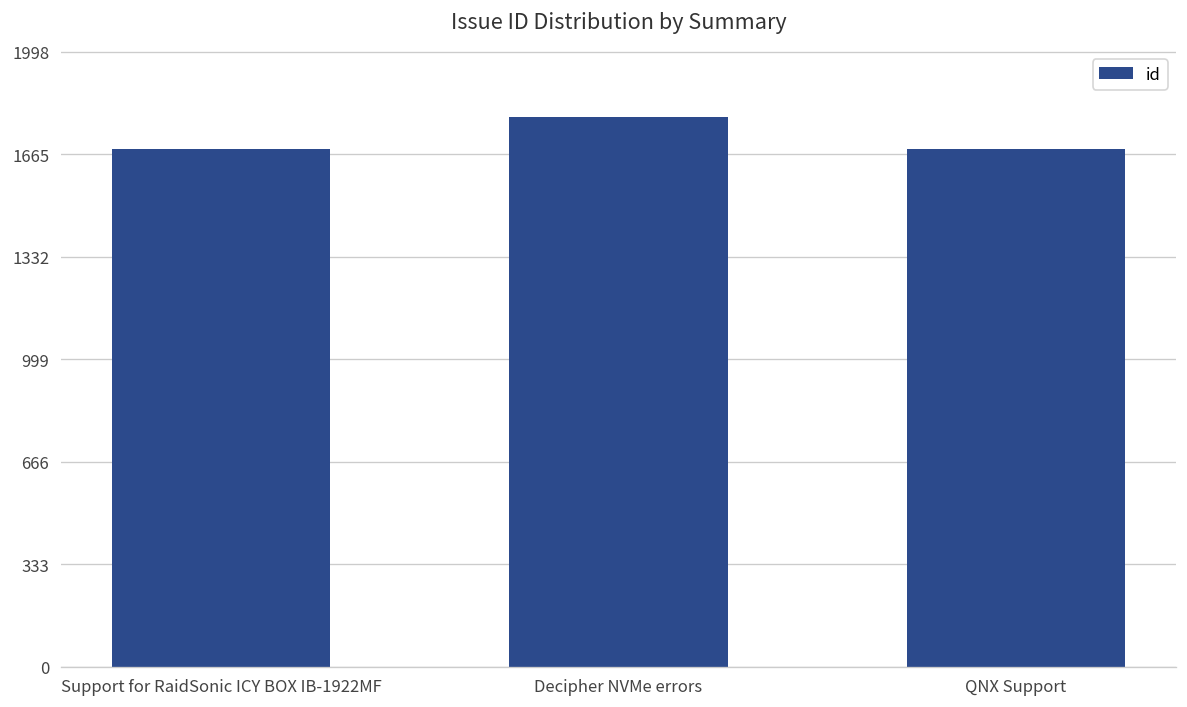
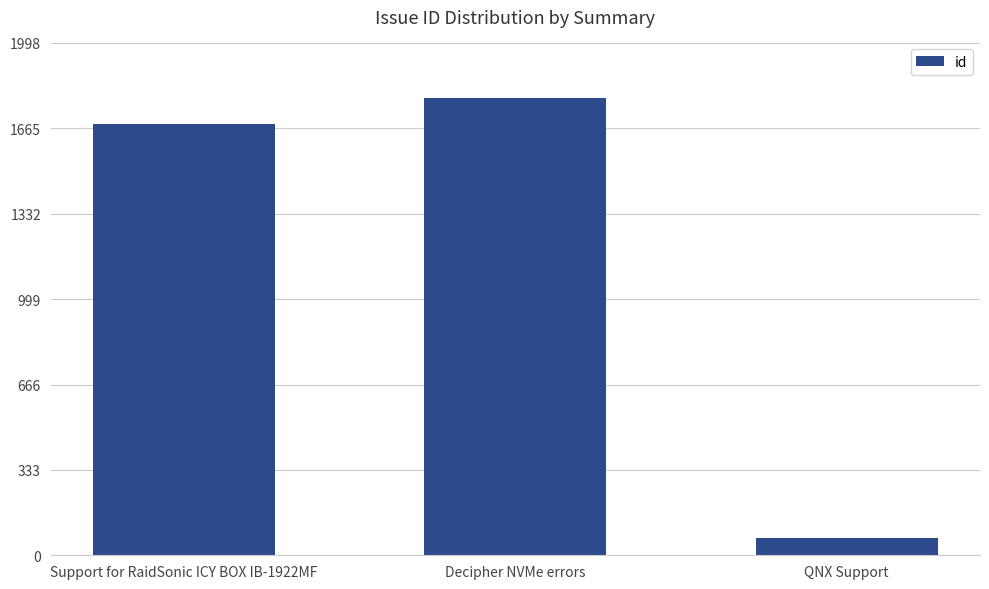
  {
    "Support for RaidSonic ICY BOX IB-1922MF": 1680,
    "Decipher NVMe errors": 1790,
-   "QNX Support": 1680
+   "QNX Support": 70
  }
